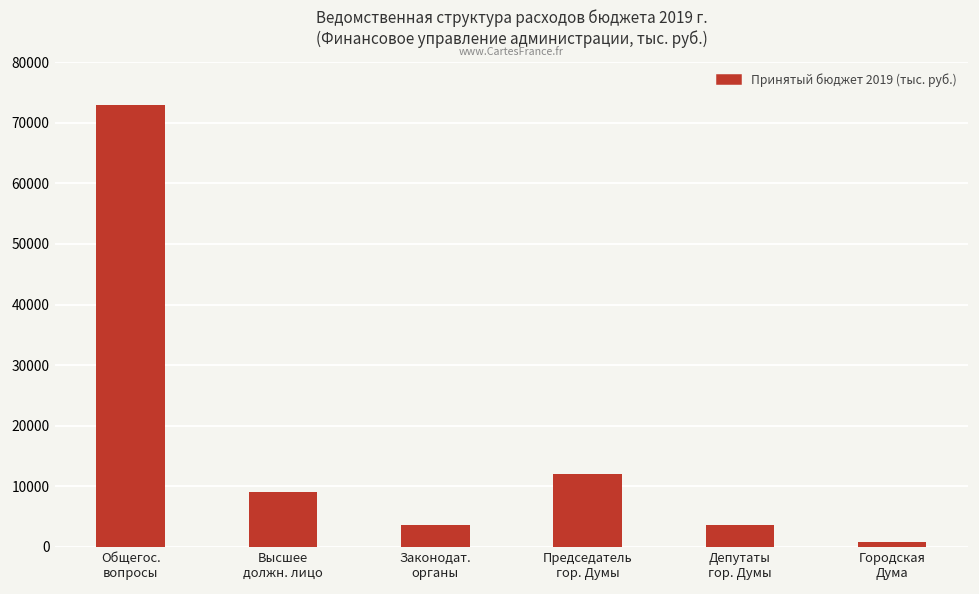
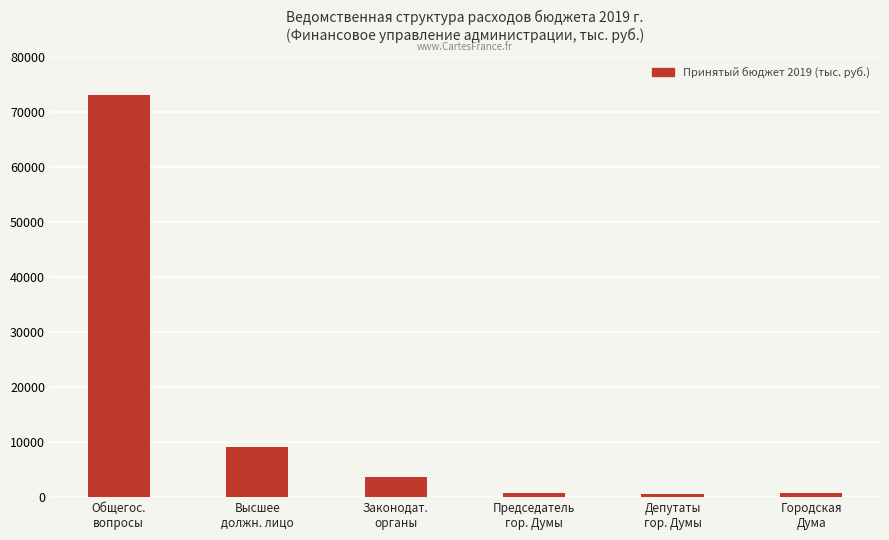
  {
    "Общегос. вопросы": 73000,
    "Высшее должн. лицо": 9000,
    "Законодат. органы": 4000,
-   "Председатель гор. Думы": 12000,
-   "Депутаты гор. Думы": 4000,
+   "Председатель гор. Думы": 1000,
+   "Депутаты гор. Думы": 1000,
    "Городская Дума": 1000
  }
